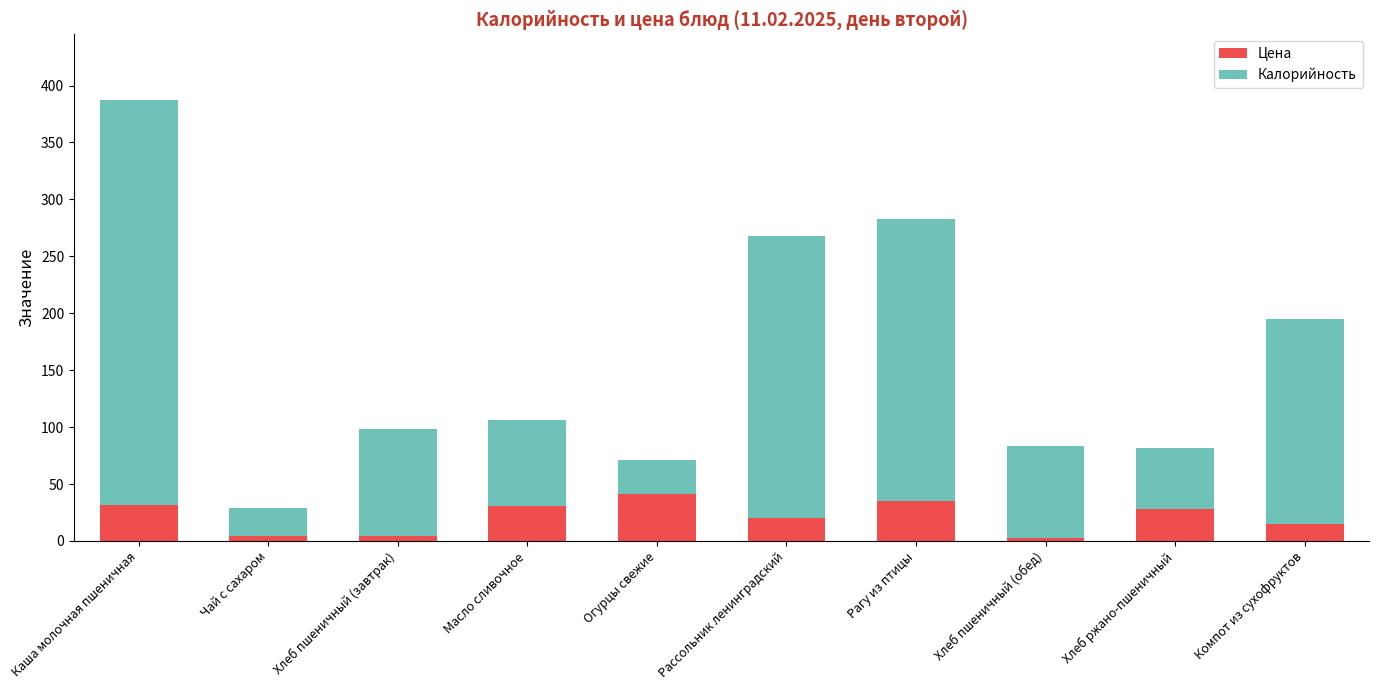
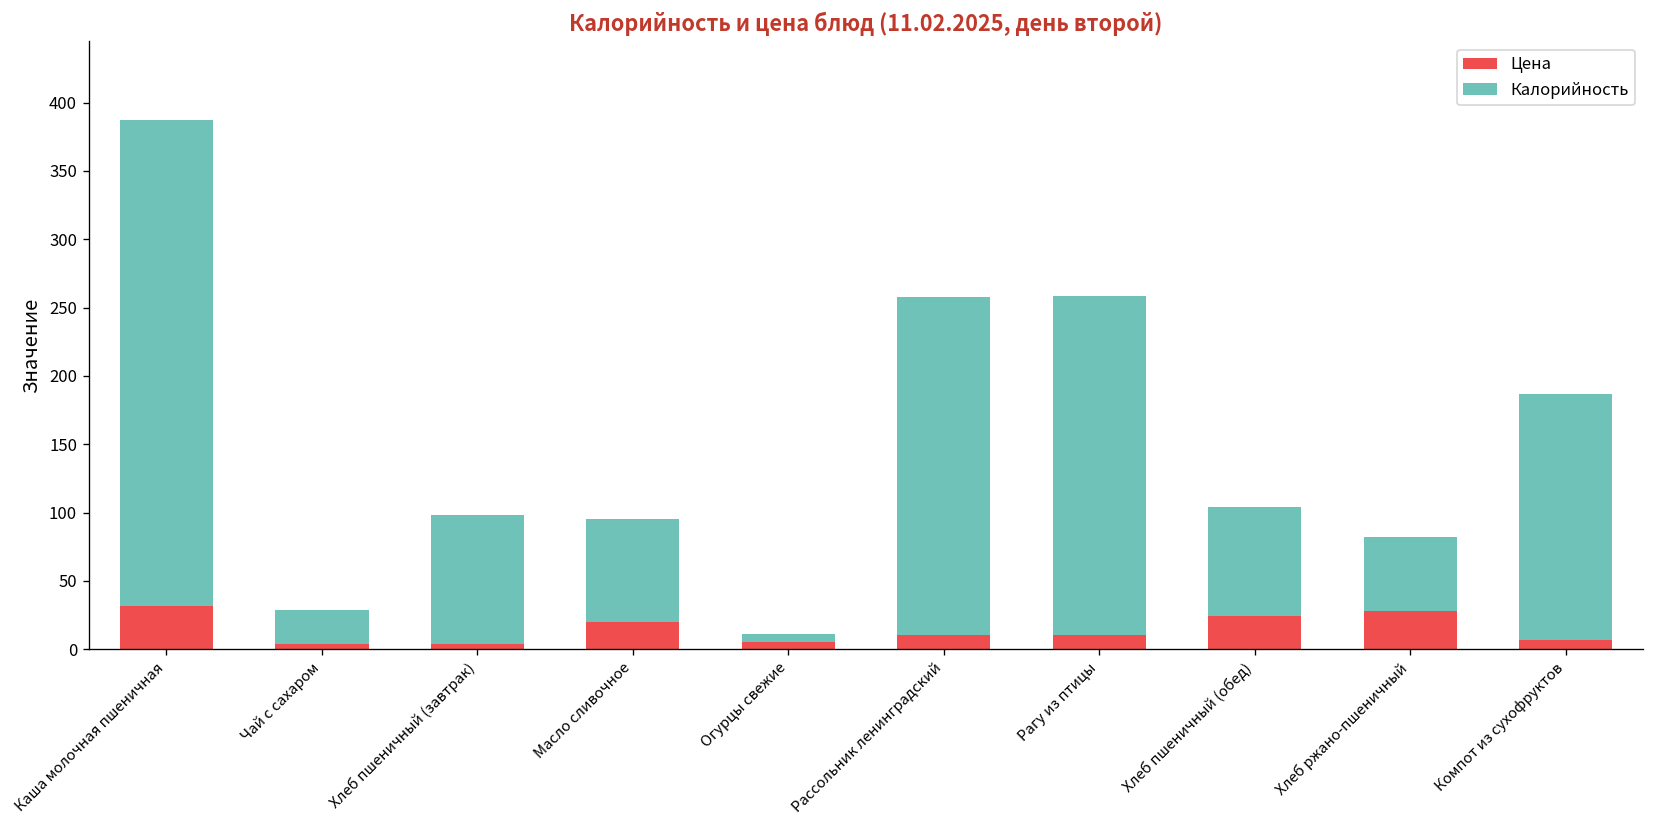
  {
    "Цена": {
      "Каша молочная пшеничная": 32,
      "Чай с сахаром": 4,
      "Хлеб пшеничный (завтрак)": 4,
-     "Масло сливочное": 31,
-     "Огурцы свежие": 41,
-     "Рассольник ленинградский": 20,
-     "Рагу из птицы": 35,
-     "Хлеб пшеничный (обед)": 3,
+     "Масло сливочное": 20,
+     "Огурцы свежие": 5,
+     "Рассольник ленинградский": 10,
+     "Рагу из птицы": 11,
+     "Хлеб пшеничный (обед)": 24,
      "Хлеб ржано-пшеничный": 28,
-     "Компот из сухофруктов": 15
+     "Компот из сухофруктов": 7
    },
    "Калорийность": {
      "Каша молочная пшеничная": 355,
      "Чай с сахаром": 25,
      "Хлеб пшеничный (завтрак)": 94,
      "Масло сливочное": 75,
-     "Огурцы свежие": 30,
+     "Огурцы свежие": 6,
      "Рассольник ленинградский": 248,
      "Рагу из птицы": 248,
      "Хлеб пшеничный (обед)": 80,
      "Хлеб ржано-пшеничный": 54,
      "Компот из сухофруктов": 180
    }
  }
